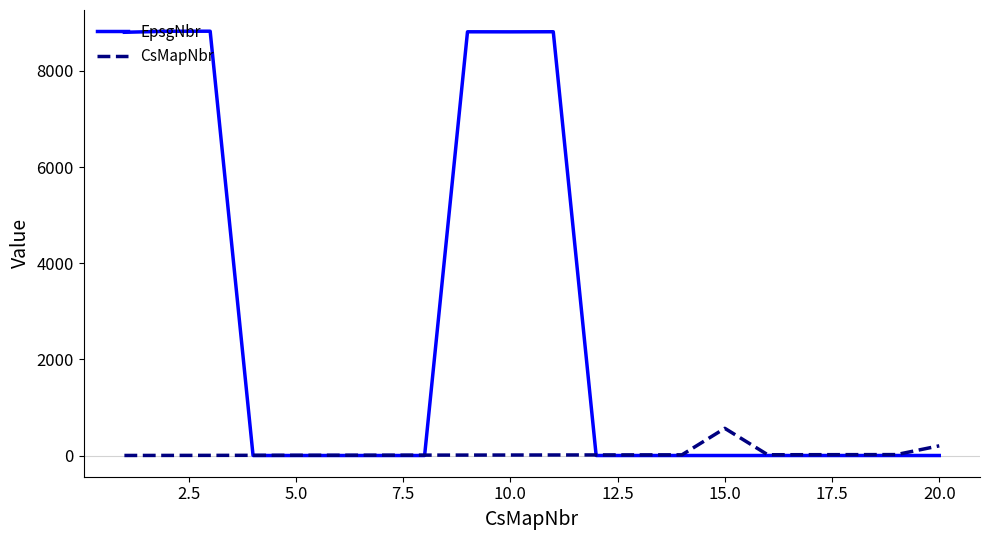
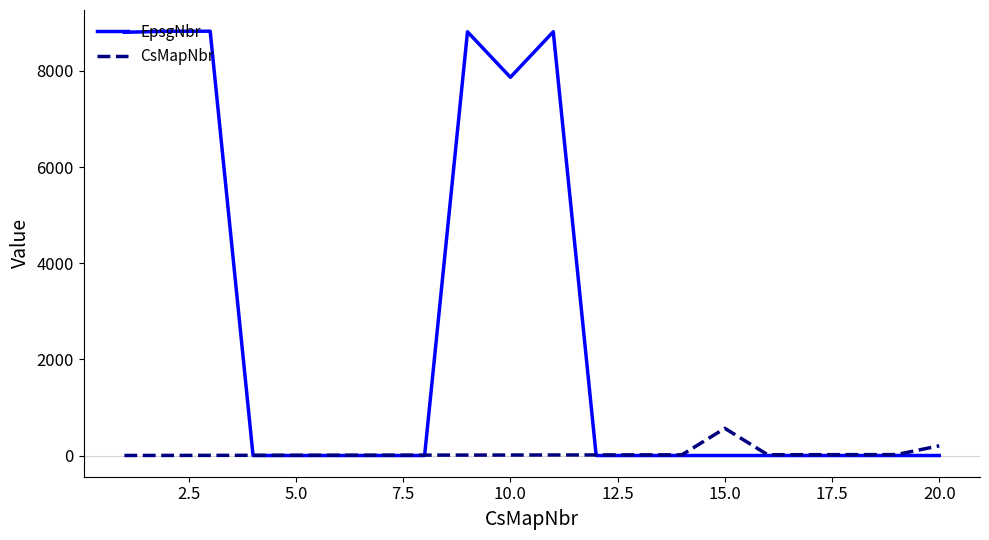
  {
    "EpsgNbr": {
-     "10.0": 8800,
+     "10.0": 7900,
      "15.0": 0,
      "20.0": 0
    },
    "CsMapNbr": {
      "10.0": 0,
      "15.0": 600,
      "20.0": 200
    }
  }
